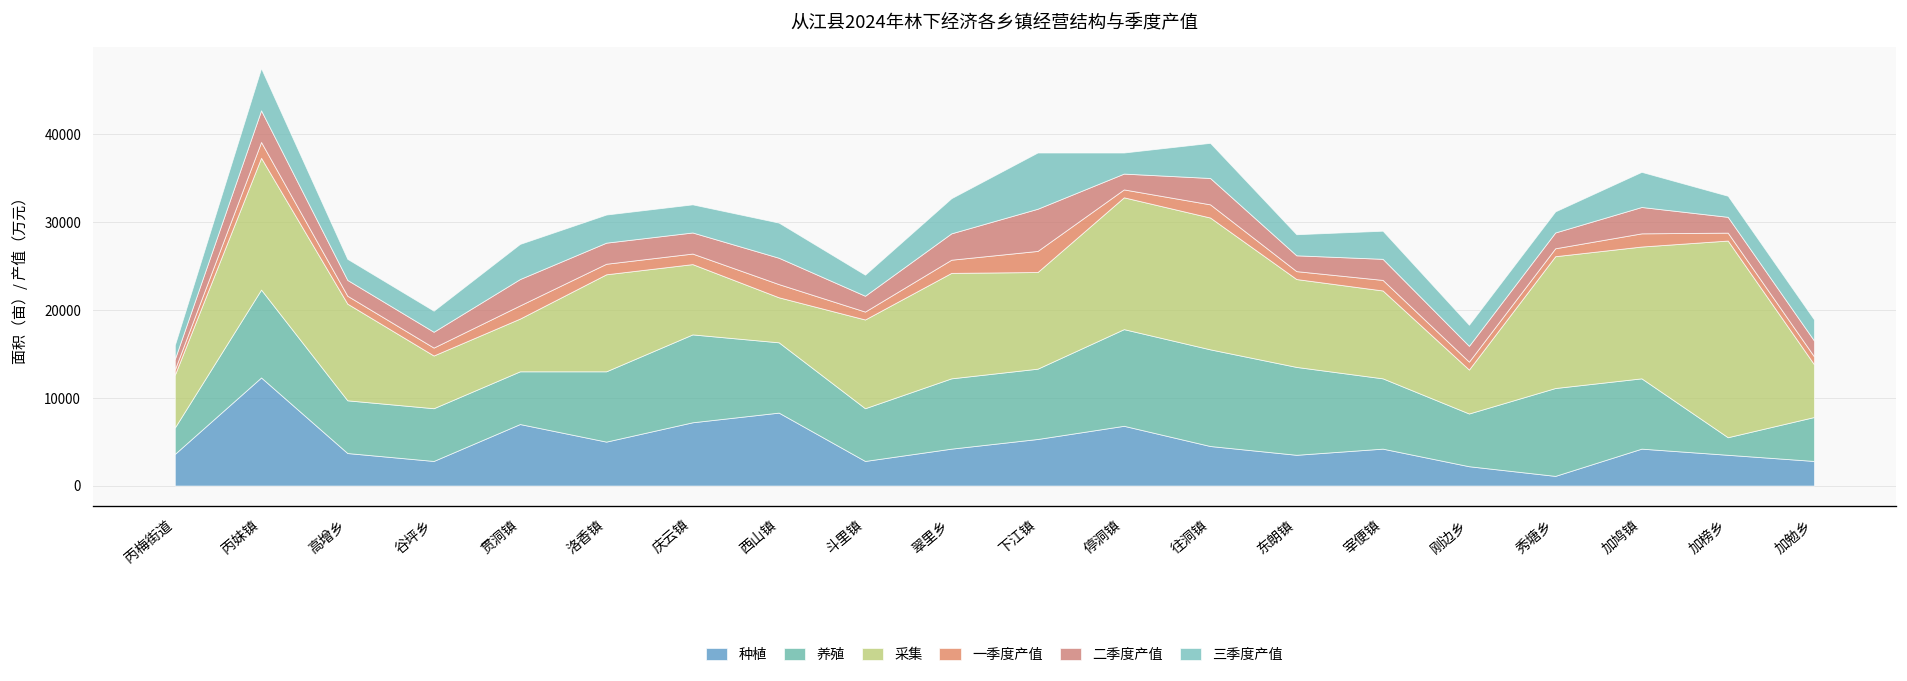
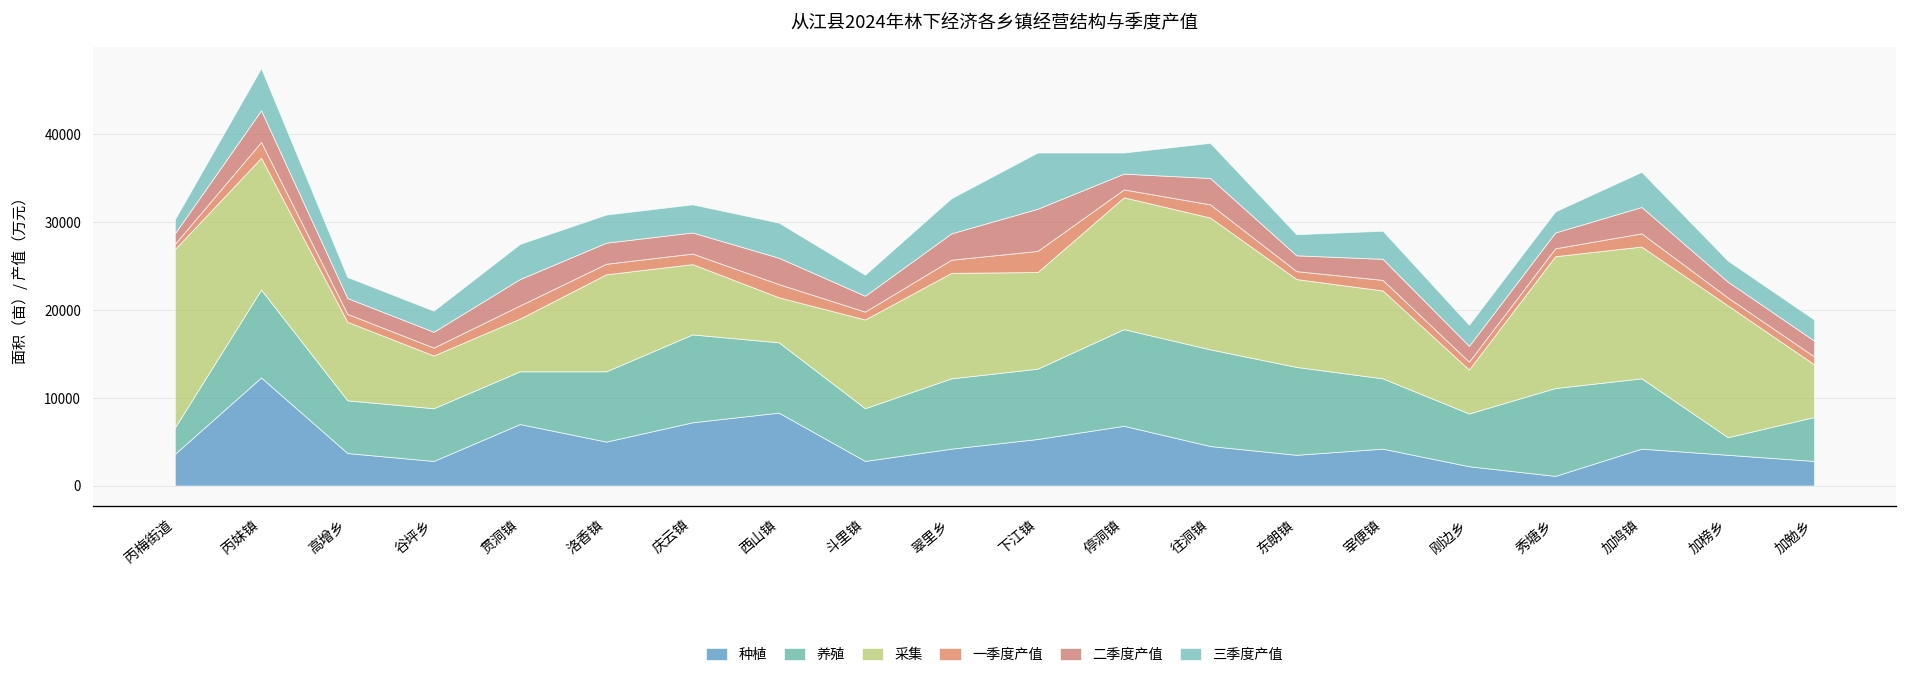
  {
    "采集": {
-     "丙梅街道": 6000,
+     "丙梅街道": 20000,
      "丙妹镇": 15000,
-     "高增乡": 11000,
+     "高增乡": 9000,
      "谷坪乡": 6000,
      "贯洞镇": 6000,
      "洛香镇": 11000,
      "庆云镇": 8000,
      "西山镇": 5000,
      "斗里镇": 10000,
      "翠里乡": 12000,
      "下江镇": 11000,
      "停洞镇": 15000,
      "往洞镇": 15000,
      "东朗镇": 10000,
      "宰便镇": 10000,
      "刚边乡": 5000,
      "秀塘乡": 15000,
      "加鸠镇": 15000,
-     "加榜乡": 22000,
+     "加榜乡": 15000,
      "加勉乡": 6000
    }
  }
